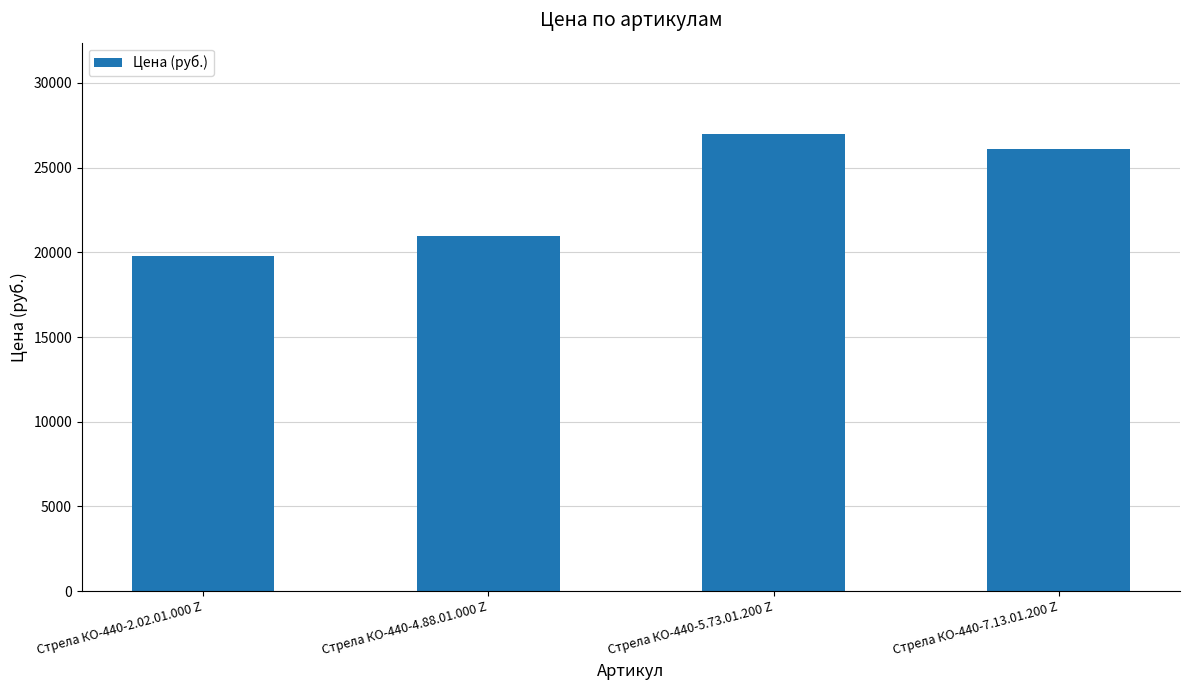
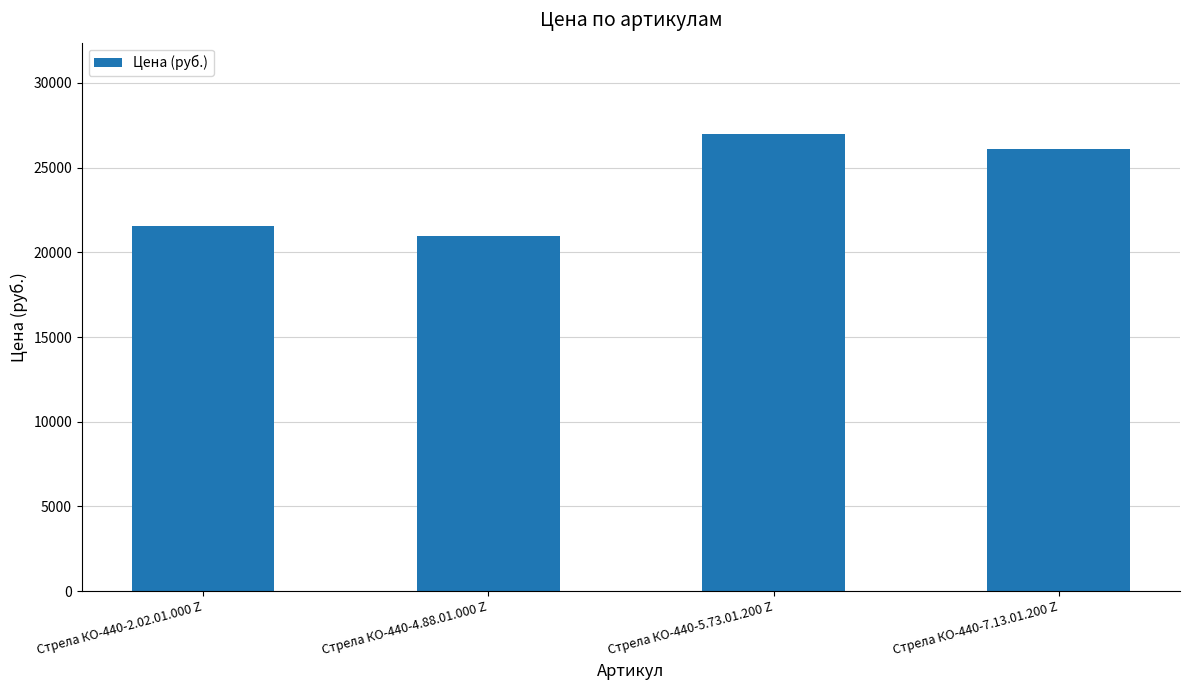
  {
-   "Стрела КО-440-2.02.01.000 Z": 19800,
+   "Стрела КО-440-2.02.01.000 Z": 21600,
    "Стрела КО-440-4.88.01.000 Z": 21000,
    "Стрела КО-440-5.73.01.200 Z": 27000,
    "Стрела КО-440-7.13.01.200 Z": 26100
  }
